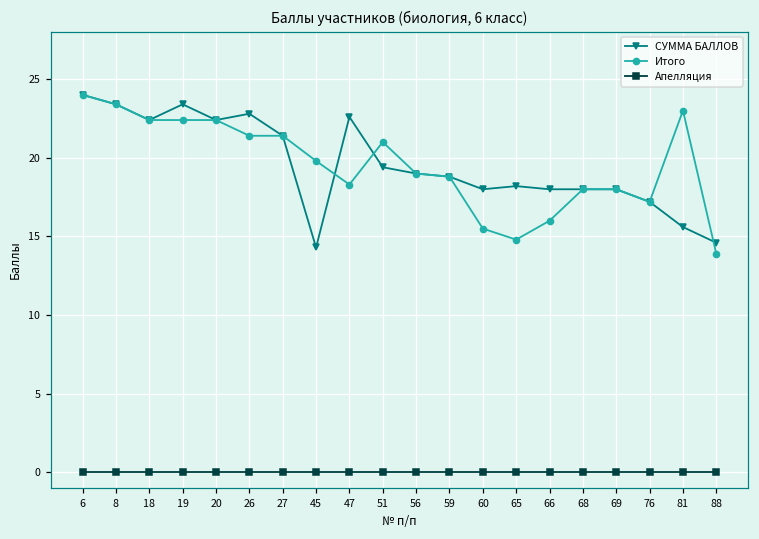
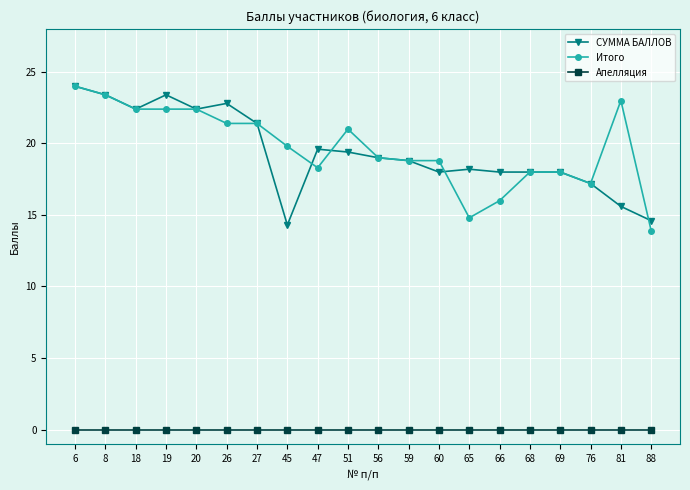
  {
    "СУММА БАЛЛОВ": {
      "19": 23.4,
      "26": 22.8,
      "45": 14.3,
-     "47": 22.6,
+     "47": 19.6,
      "51": 19.4,
      "60": 18.0,
      "65": 18.2,
      "66": 18.0,
      "81": 15.6,
      "88": 14.6
    },
    "Итого": {
      "19": 22.4,
      "26": 21.4,
      "45": 19.8,
      "47": 18.3,
      "51": 21.0,
-     "60": 15.5,
+     "60": 18.8,
      "65": 14.8,
      "66": 16.0,
      "81": 23.0,
      "88": 13.9
    },
    "Апелляция": {
      "6": 0.0,
      "8": 0.0,
      "18": 0.0,
      "19": 0.0,
      "20": 0.0,
      "26": 0.0,
      "27": 0.0,
      "45": 0.0,
      "47": 0.0,
      "51": 0.0,
      "56": 0.0,
      "59": 0.0,
      "60": 0.0,
      "65": 0.0,
      "66": 0.0,
      "68": 0.0,
      "69": 0.0,
      "76": 0.0,
      "81": 0.0,
      "88": 0.0
    }
  }
